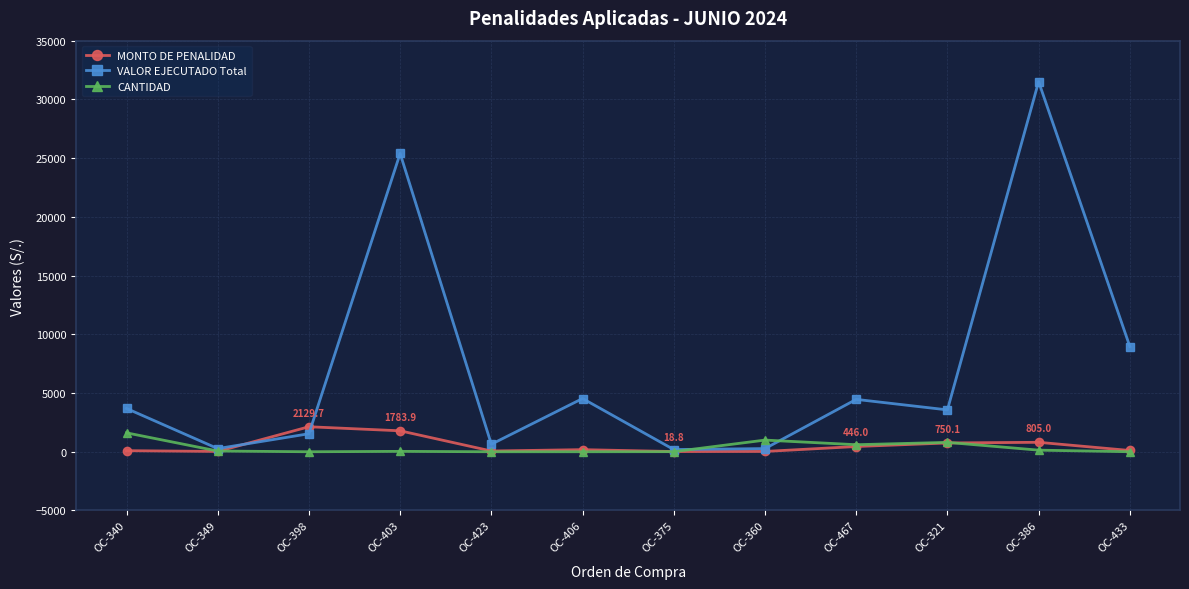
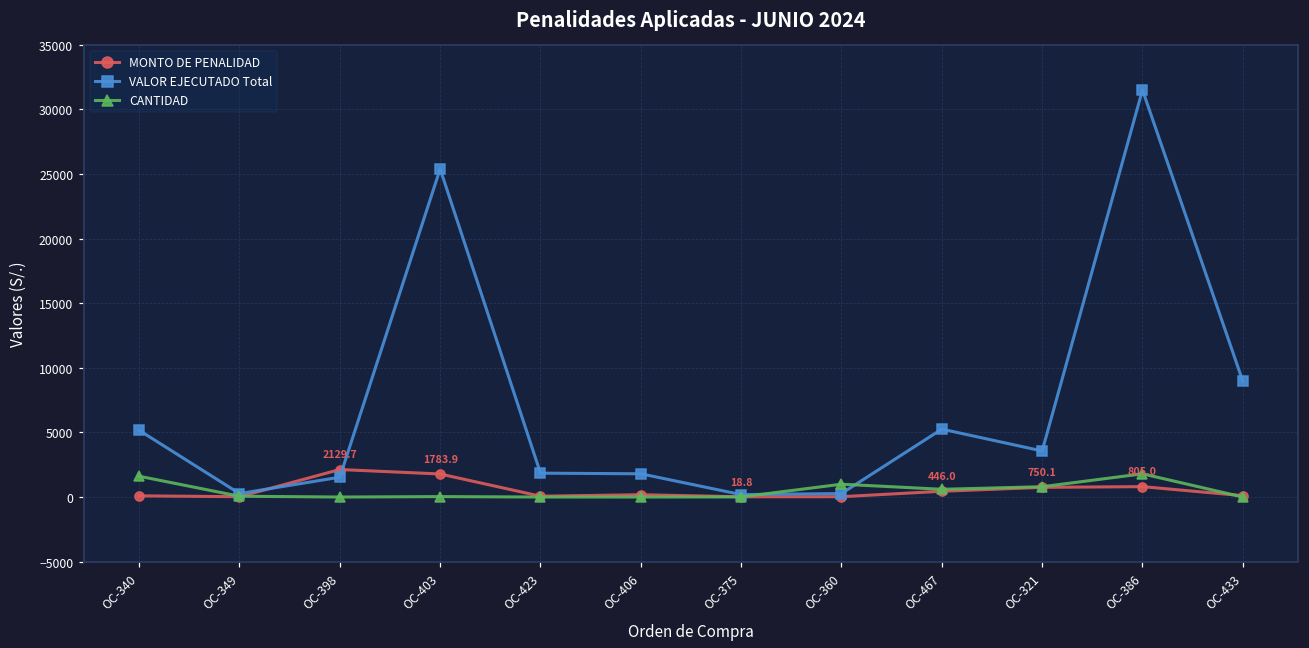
  {
    "MONTO DE PENALIDAD": {
      "OC-398": 2129.7,
      "OC-403": 1783.9,
      "OC-386": 805.0
    },
    "VALOR EJECUTADO Total": {
-     "OC-340": 3700,
+     "OC-340": 5200,
      "OC-398": 1500,
      "OC-403": 25400,
-     "OC-423": 600,
-     "OC-406": 4500,
+     "OC-423": 1800,
+     "OC-406": 1800,
      "OC-360": 300,
-     "OC-467": 4500,
+     "OC-467": 5300,
      "OC-321": 3600,
      "OC-386": 31500,
      "OC-433": 9000
    },
    "CANTIDAD": {
      "OC-340": 1600,
      "OC-398": 0,
      "OC-403": 0,
      "OC-360": 1000,
-     "OC-386": 100
+     "OC-386": 1800
    }
  }
